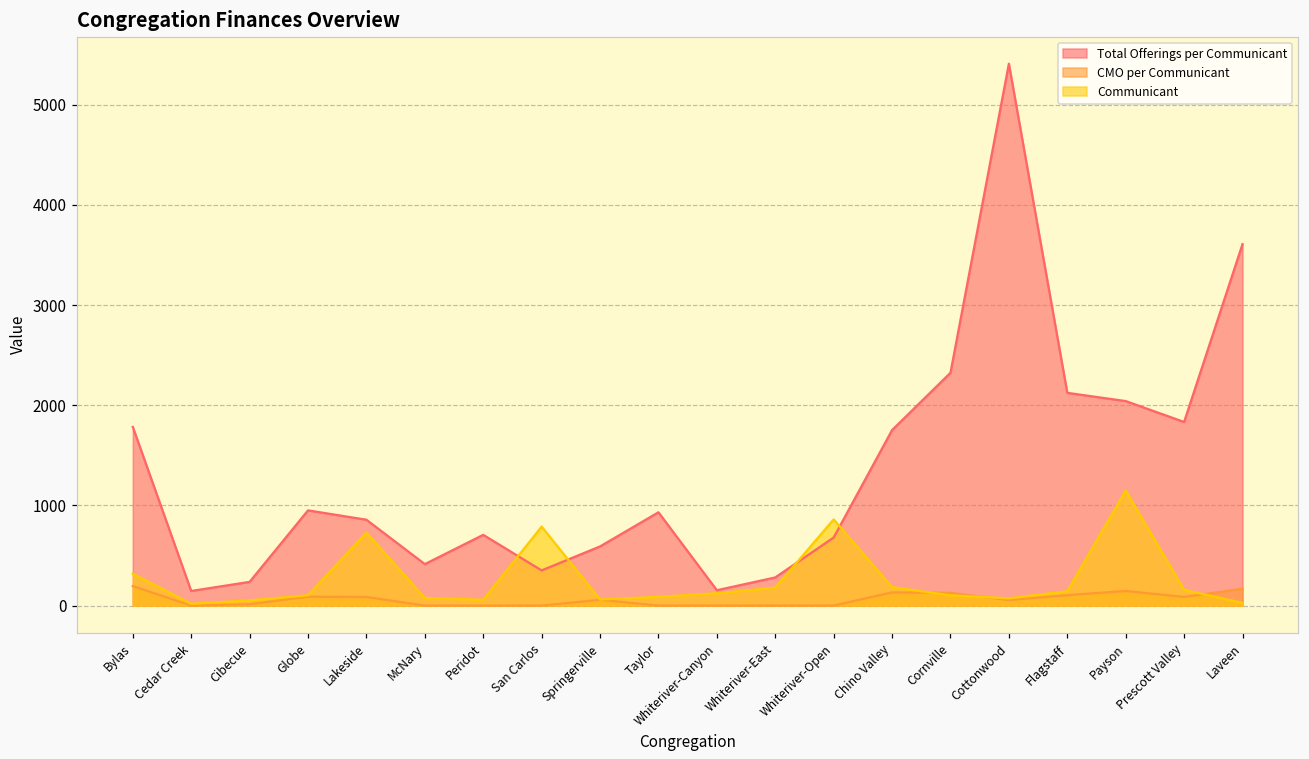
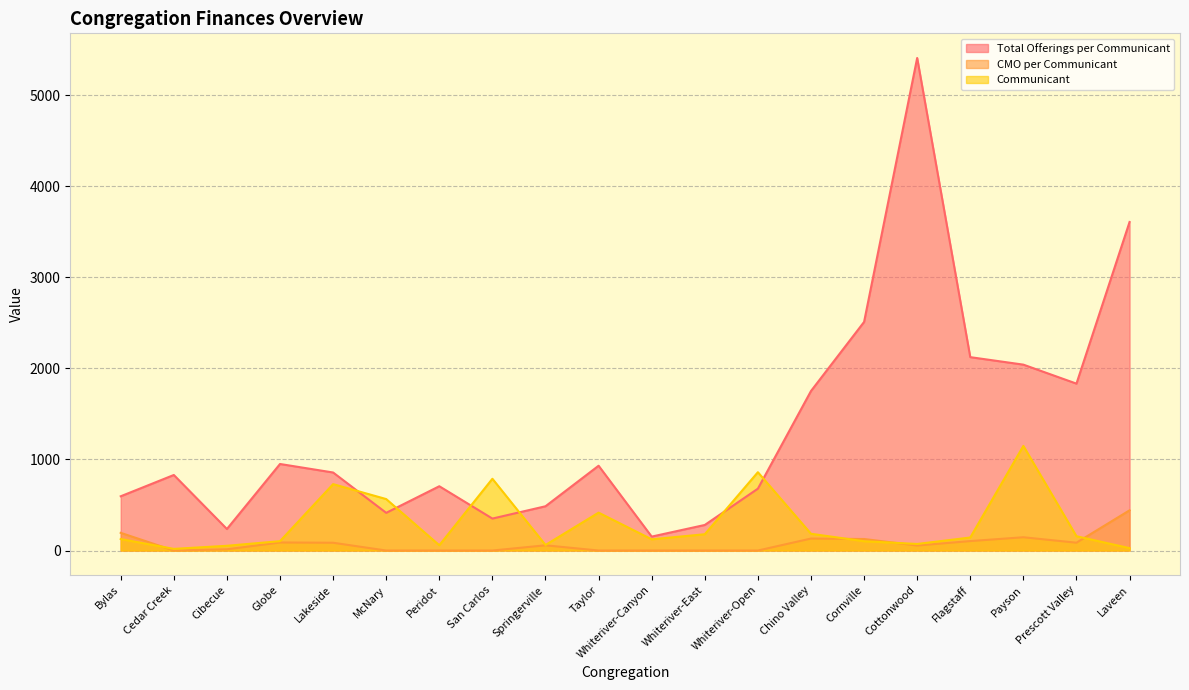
  {
    "Total Offerings per Communicant": {
-     "Bylas": 1800,
-     "Cedar Creek": 100,
+     "Bylas": 600,
+     "Cedar Creek": 800,
      "Cibecue": 200,
      "Globe": 1000,
      "Lakeside": 900,
      "McNary": 400,
      "Peridot": 700,
      "San Carlos": 400,
-     "Springerville": 600,
+     "Springerville": 500,
      "Taylor": 900,
      "Whiteriver-Canyon": 200,
      "Whiteriver-East": 300,
      "Whiteriver-Open": 700,
      "Chino Valley": 1800,
-     "Cornville": 2300,
+     "Cornville": 2500,
      "Cottonwood": 5400,
      "Flagstaff": 2100,
      "Payson": 2000,
      "Prescott Valley": 1800,
      "Laveen": 3600
    },
    "CMO per Communicant": {
      "Bylas": 200,
      "Cibecue": 0,
      "Lakeside": 100,
      "McNary": 0,
      "Peridot": 0,
      "San Carlos": 0,
      "Taylor": 0,
      "Whiteriver-Canyon": 0,
      "Whiteriver-East": 0,
      "Whiteriver-Open": 0,
      "Chino Valley": 100,
      "Flagstaff": 100,
      "Payson": 100,
      "Prescott Valley": 100,
-     "Laveen": 200
+     "Laveen": 400
    },
    "Communicant": {
-     "Bylas": 300,
+     "Bylas": 100,
      "Cibecue": 100,
      "Lakeside": 700,
-     "McNary": 100,
+     "McNary": 600,
      "Peridot": 100,
      "San Carlos": 800,
-     "Taylor": 100,
+     "Taylor": 400,
      "Whiteriver-Canyon": 100,
      "Whiteriver-East": 200,
      "Whiteriver-Open": 900,
      "Chino Valley": 200,
      "Flagstaff": 100,
      "Payson": 1100,
      "Prescott Valley": 200,
      "Laveen": 0
    }
  }
